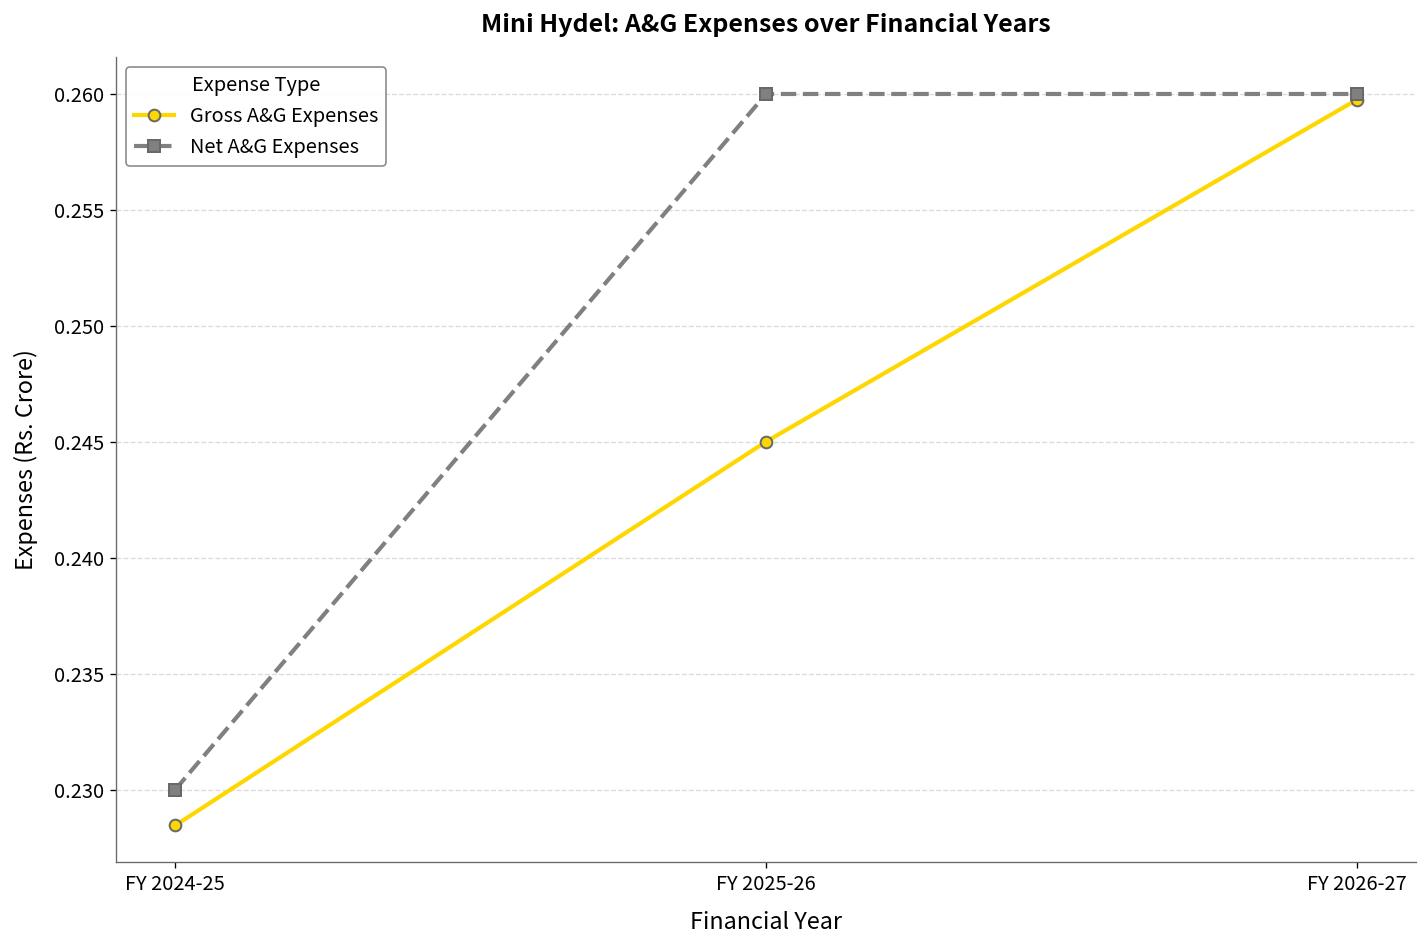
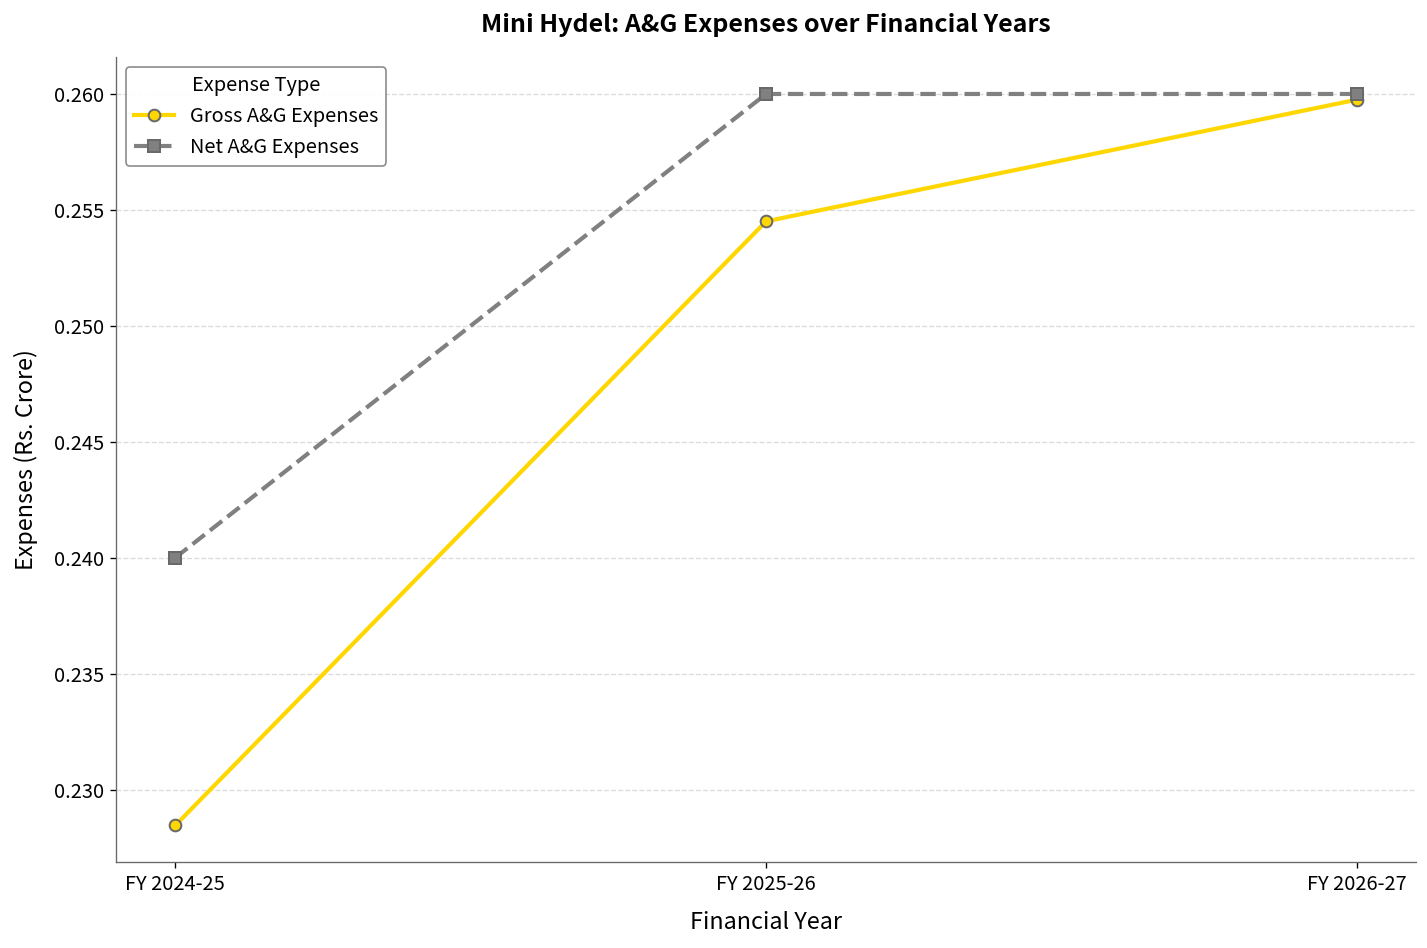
  {
    "Gross A&G Expenses": {
      "FY 2024-25": 0.2285,
-     "FY 2025-26": 0.2450,
+     "FY 2025-26": 0.2545,
      "FY 2026-27": 0.2598
    },
    "Net A&G Expenses": {
-     "FY 2024-25": 0.23,
+     "FY 2024-25": 0.24,
      "FY 2025-26": 0.26,
      "FY 2026-27": 0.26
    }
  }
